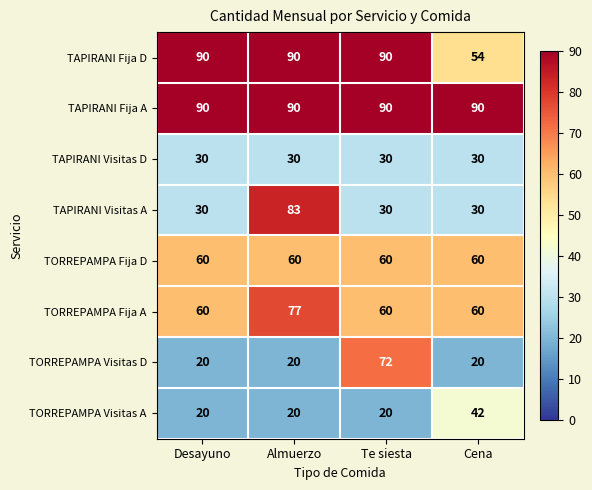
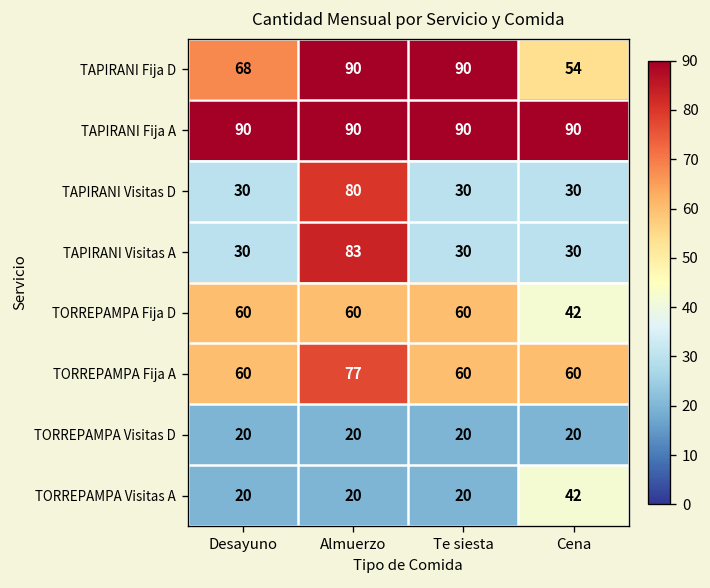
  {
    "TAPIRANI Fija D": {
-     "Desayuno": 90,
+     "Desayuno": 68,
      "Almuerzo": 90,
      "Te siesta": 90,
      "Cena": 54
    },
    "TAPIRANI Fija A": {
      "Desayuno": 90,
      "Almuerzo": 90,
      "Te siesta": 90,
      "Cena": 90
    },
    "TAPIRANI Visitas D": {
      "Desayuno": 30,
-     "Almuerzo": 30,
+     "Almuerzo": 80,
      "Te siesta": 30,
      "Cena": 30
    },
    "TAPIRANI Visitas A": {
      "Desayuno": 30,
      "Almuerzo": 83,
      "Te siesta": 30,
      "Cena": 30
    },
    "TORREPAMPA Fija D": {
      "Desayuno": 60,
      "Almuerzo": 60,
      "Te siesta": 60,
-     "Cena": 60
+     "Cena": 42
    },
    "TORREPAMPA Fija A": {
      "Desayuno": 60,
      "Almuerzo": 77,
      "Te siesta": 60,
      "Cena": 60
    },
    "TORREPAMPA Visitas D": {
      "Desayuno": 20,
      "Almuerzo": 20,
-     "Te siesta": 72,
+     "Te siesta": 20,
      "Cena": 20
    },
    "TORREPAMPA Visitas A": {
      "Desayuno": 20,
      "Almuerzo": 20,
      "Te siesta": 20,
      "Cena": 42
    }
  }
